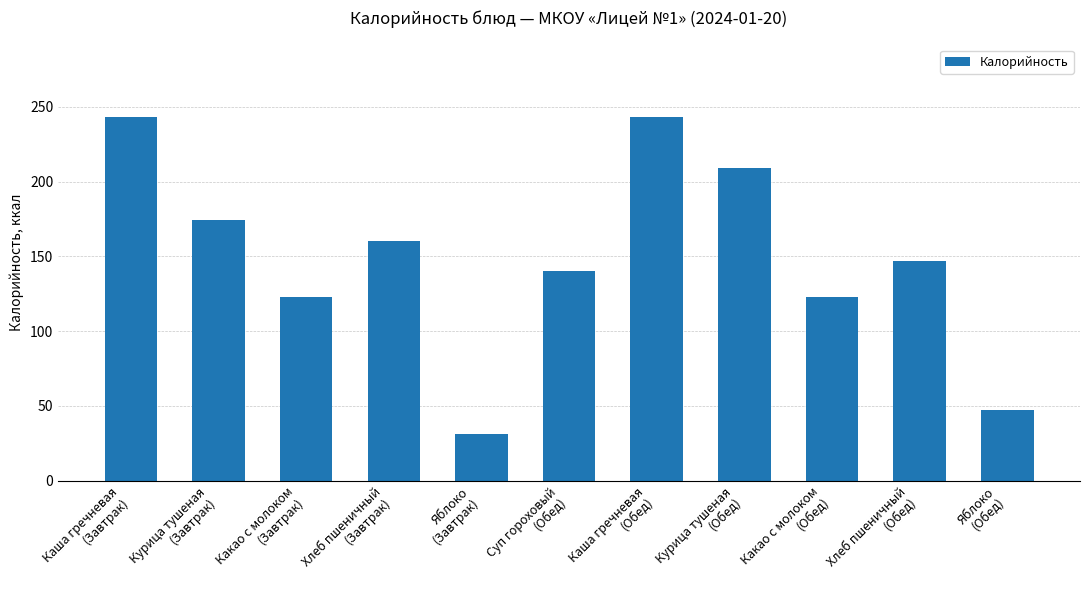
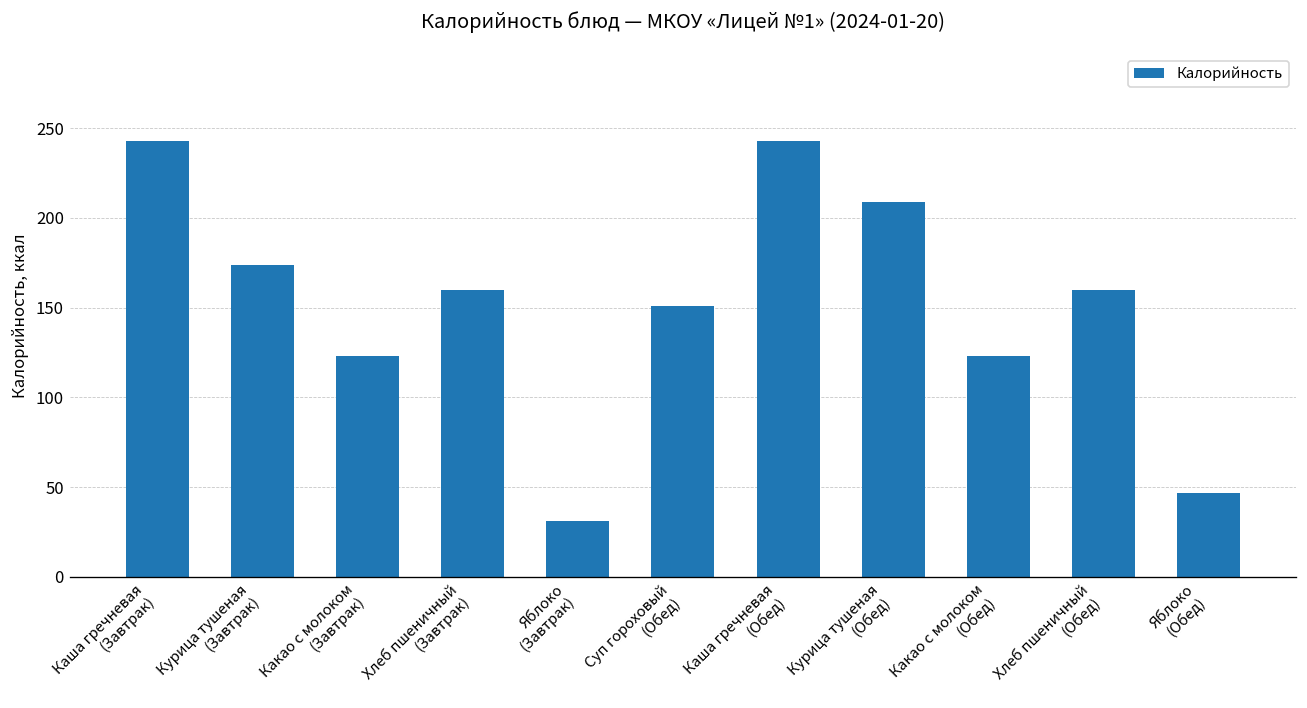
  {
    "Каша гречневая (Завтрак)": 243,
    "Курица тушеная (Завтрак)": 174,
    "Какао с молоком (Завтрак)": 123,
    "Хлеб пшеничный (Завтрак)": 160,
    "Яблоко (Завтрак)": 31,
-   "Суп гороховый (Обед)": 140,
+   "Суп гороховый (Обед)": 151,
    "Каша гречневая (Обед)": 243,
    "Курица тушеная (Обед)": 209,
    "Какао с молоком (Обед)": 123,
-   "Хлеб пшеничный (Обед)": 147,
+   "Хлеб пшеничный (Обед)": 160,
    "Яблоко (Обед)": 47
  }
